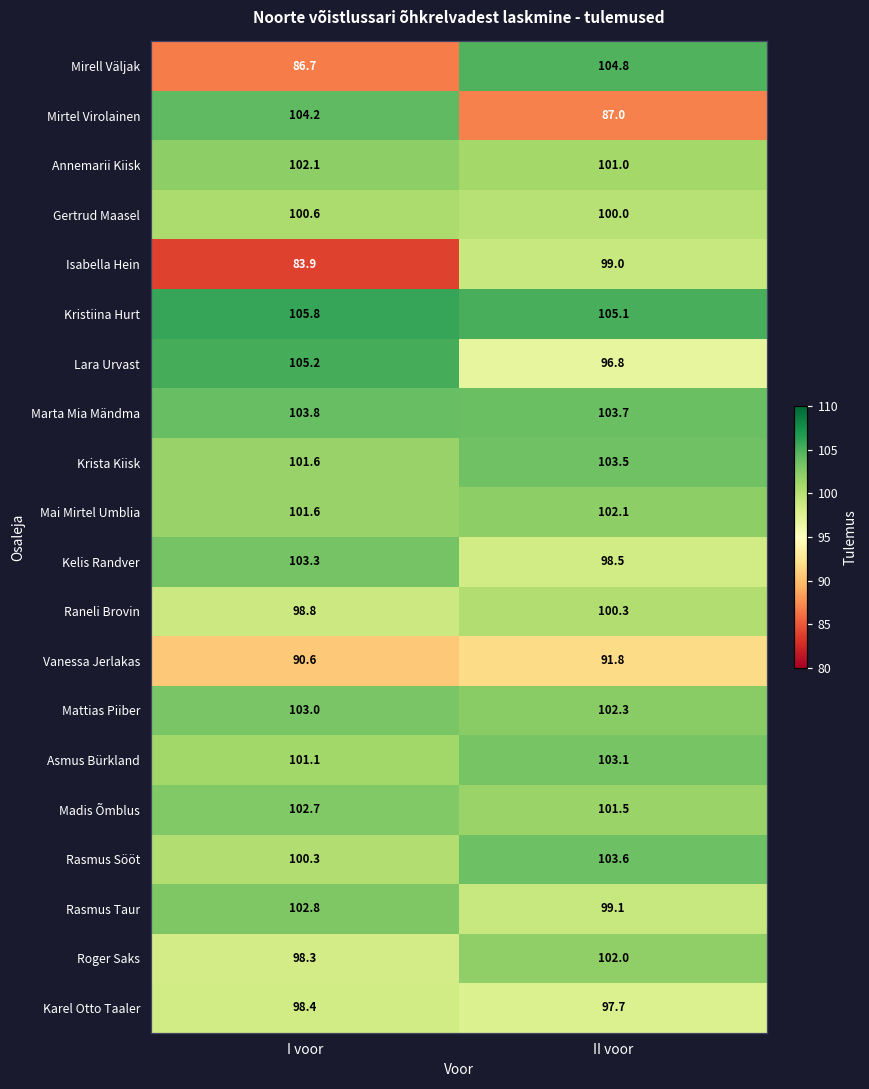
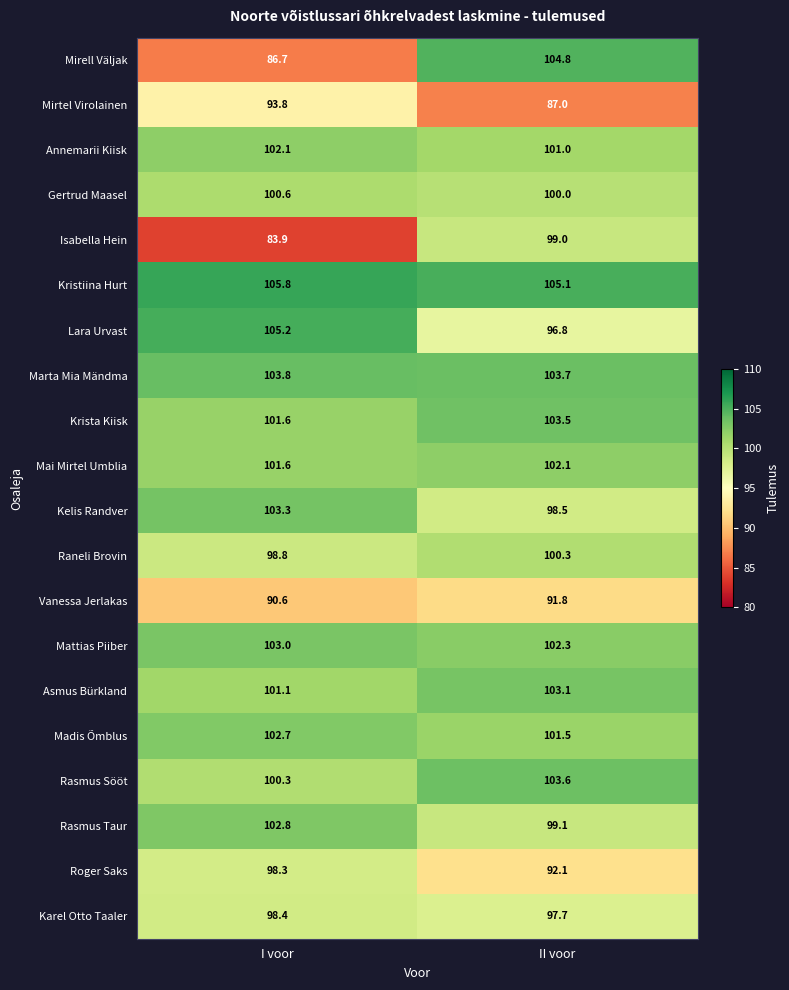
  {
    "Mirell Väljak": {
      "I voor": 86.7,
      "II voor": 104.8
    },
    "Mirtel Virolainen": {
-     "I voor": 104.2,
+     "I voor": 93.8,
      "II voor": 87.0
    },
    "Annemarii Kiisk": {
      "I voor": 102.1,
      "II voor": 101.0
    },
    "Gertrud Maasel": {
      "I voor": 100.6,
      "II voor": 100.0
    },
    "Isabella Hein": {
      "I voor": 83.9,
      "II voor": 99.0
    },
    "Kristiina Hurt": {
      "I voor": 105.8,
      "II voor": 105.1
    },
    "Lara Urvast": {
      "I voor": 105.2,
      "II voor": 96.8
    },
    "Marta Mia Mändma": {
      "I voor": 103.8,
      "II voor": 103.7
    },
    "Krista Kiisk": {
      "I voor": 101.6,
      "II voor": 103.5
    },
    "Mai Mirtel Umblia": {
      "I voor": 101.6,
      "II voor": 102.1
    },
    "Kelis Randver": {
      "I voor": 103.3,
      "II voor": 98.5
    },
    "Raneli Brovin": {
      "I voor": 98.8,
      "II voor": 100.3
    },
    "Vanessa Jerlakas": {
      "I voor": 90.6,
      "II voor": 91.8
    },
    "Mattias Piiber": {
      "I voor": 103.0,
      "II voor": 102.3
    },
    "Asmus Bürkland": {
      "I voor": 101.1,
      "II voor": 103.1
    },
    "Madis Õmblus": {
      "I voor": 102.7,
      "II voor": 101.5
    },
    "Rasmus Sööt": {
      "I voor": 100.3,
      "II voor": 103.6
    },
    "Rasmus Taur": {
      "I voor": 102.8,
      "II voor": 99.1
    },
    "Roger Saks": {
      "I voor": 98.3,
-     "II voor": 102.0
+     "II voor": 92.1
    },
    "Karel Otto Taaler": {
      "I voor": 98.4,
      "II voor": 97.7
    }
  }
